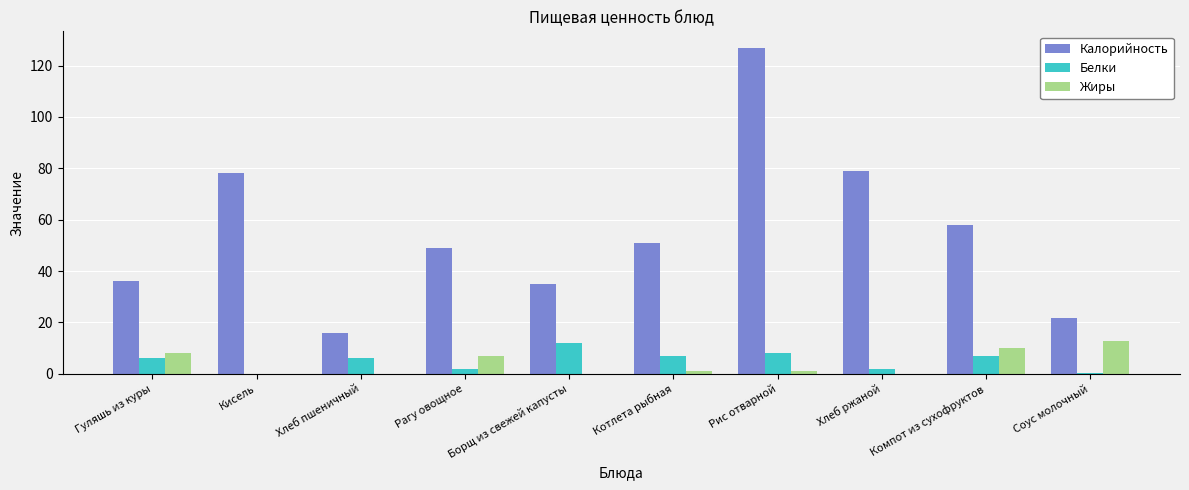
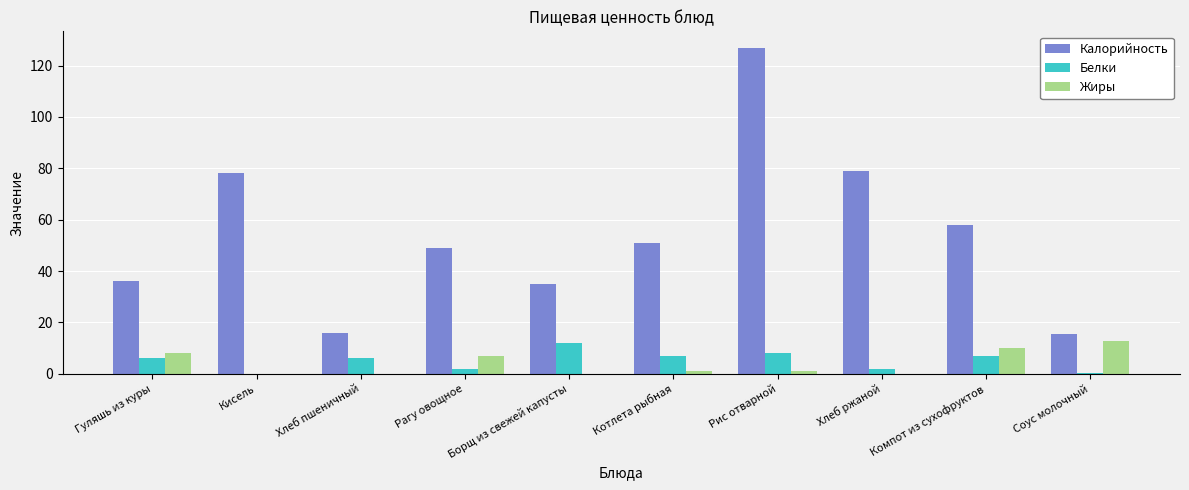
  {
    "Калорийность": {
      "Гуляшь из куры": 36,
      "Кисель": 78,
      "Хлеб пшеничный": 16,
      "Рагу овощное": 49,
      "Борщ из свежей капусты": 35,
      "Котлета рыбная": 51,
      "Рис отварной": 127,
      "Хлеб ржаной": 79,
      "Компот из сухофруктов": 58,
-     "Соус молочный": 22
+     "Соус молочный": 15
    },
    "Белки": {
      "Гуляшь из куры": 6,
      "Кисель": 0,
      "Хлеб пшеничный": 6,
      "Рагу овощное": 2,
      "Борщ из свежей капусты": 12,
      "Котлета рыбная": 7,
      "Рис отварной": 8,
      "Хлеб ржаной": 2,
      "Компот из сухофруктов": 7
    },
    "Жиры": {
      "Гуляшь из куры": 8,
      "Кисель": 0,
      "Хлеб пшеничный": 0,
      "Рагу овощное": 7,
      "Борщ из свежей капусты": 0,
      "Котлета рыбная": 1,
      "Рис отварной": 1,
      "Хлеб ржаной": 0,
      "Компот из сухофруктов": 10,
      "Соус молочный": 13
    }
  }
